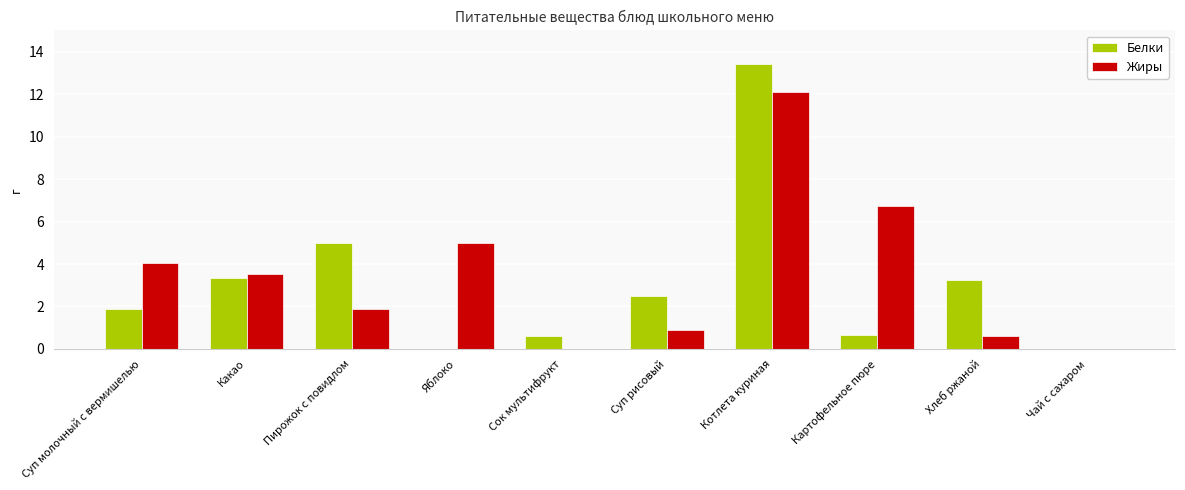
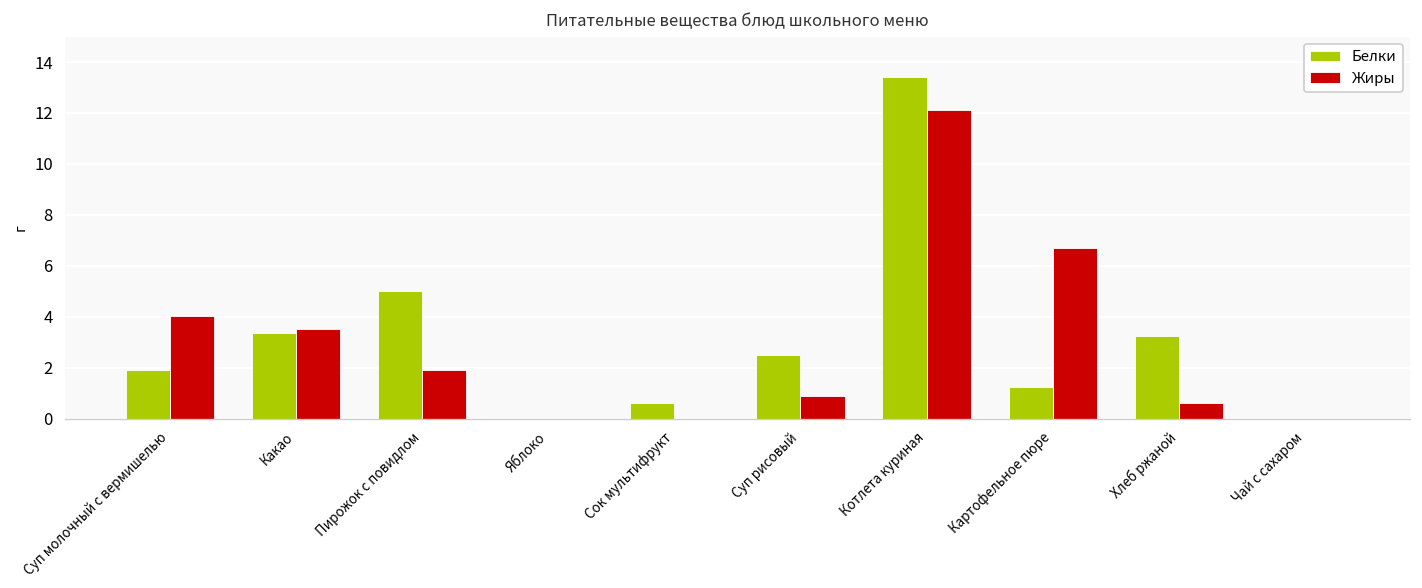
  {
    "Белки": {
      "Суп молочный с вермишелью": 1.9,
      "Какао": 3.4,
      "Пирожок с повидлом": 5.0,
      "Яблоко": 0.0,
      "Сок мультифрукт": 0.6,
      "Суп рисовый": 2.5,
      "Котлета куриная": 13.4,
-     "Картофельное пюре": 0.7,
+     "Картофельное пюре": 1.2,
      "Хлеб ржаной": 3.3,
      "Чай с сахаром": 0.0
    },
    "Жиры": {
      "Суп молочный с вермишелью": 4,
      "Какао": 3.5,
      "Пирожок с повидлом": 2,
-     "Яблоко": 5,
+     "Яблоко": 0,
      "Сок мультифрукт": 0,
      "Суп рисовый": 1,
      "Котлета куриная": 12,
      "Картофельное пюре": 6.7,
      "Хлеб ржаной": 0.6,
      "Чай с сахаром": 0
    }
  }
